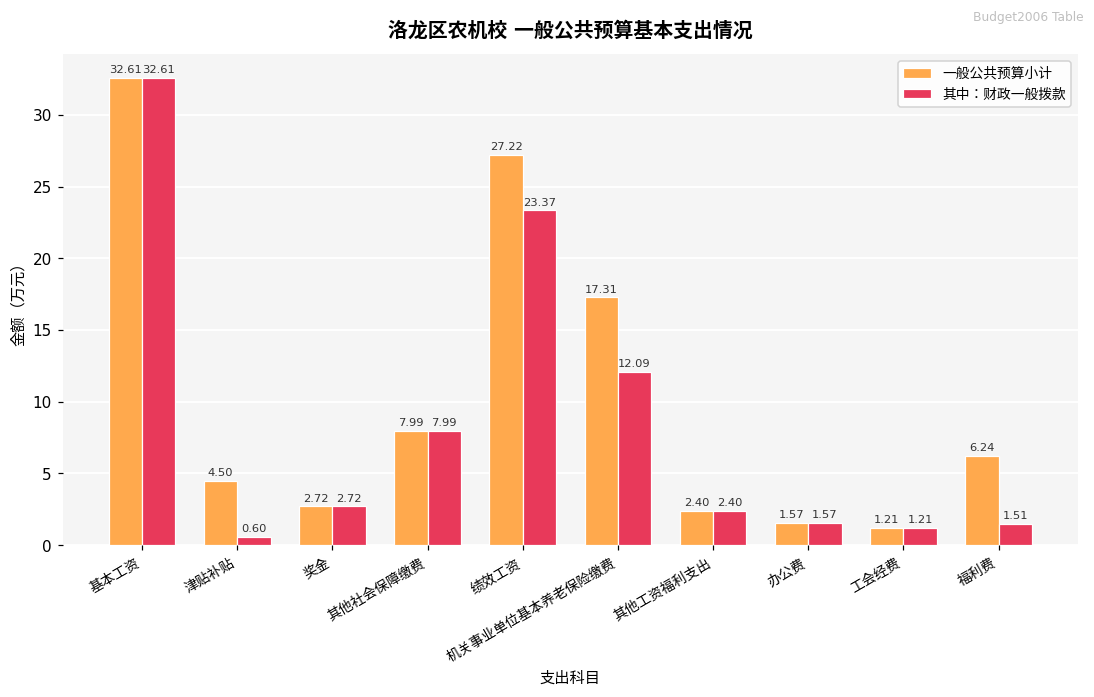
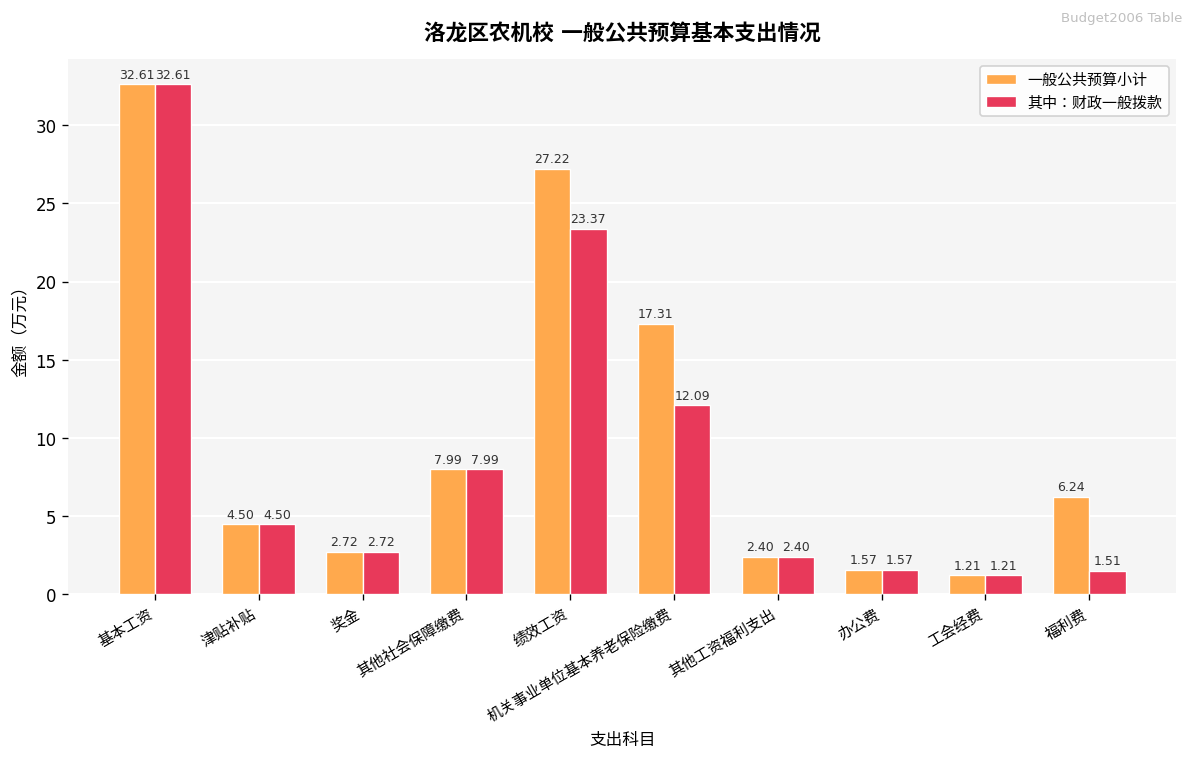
  {
    "一般公共预算小计": {
      "基本工资": 32.61,
      "津贴补贴": 4.50,
      "奖金": 2.72,
      "其他社会保障缴费": 7.99,
      "绩效工资": 27.22,
      "机关事业单位基本养老保险缴费": 17.31,
      "其他工资福利支出": 2.40,
      "办公费": 1.57,
      "工会经费": 1.21,
      "福利费": 6.24
    },
    "其中：财政一般拨款": {
      "基本工资": 32.61,
-     "津贴补贴": 0.60,
+     "津贴补贴": 4.50,
      "奖金": 2.72,
      "其他社会保障缴费": 7.99,
      "绩效工资": 23.37,
      "机关事业单位基本养老保险缴费": 12.09,
      "其他工资福利支出": 2.40,
      "办公费": 1.57,
      "工会经费": 1.21,
      "福利费": 1.51
    }
  }
